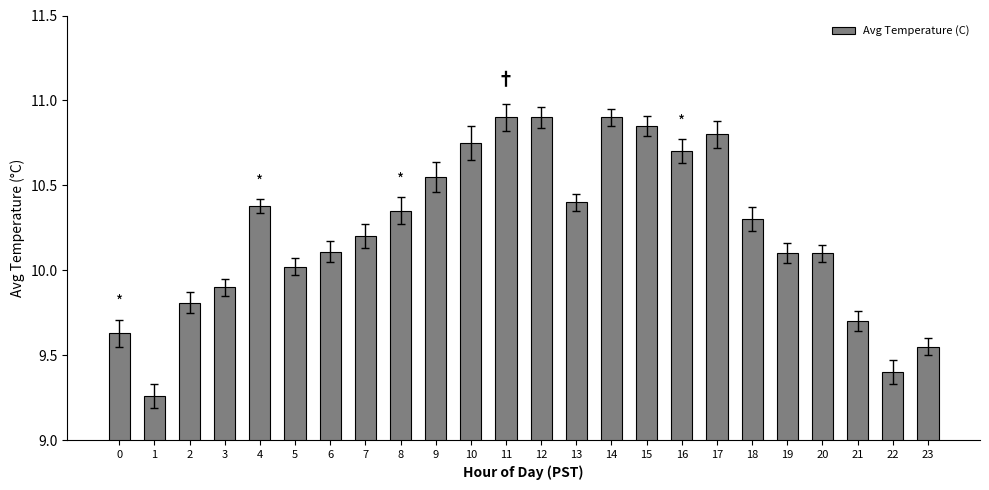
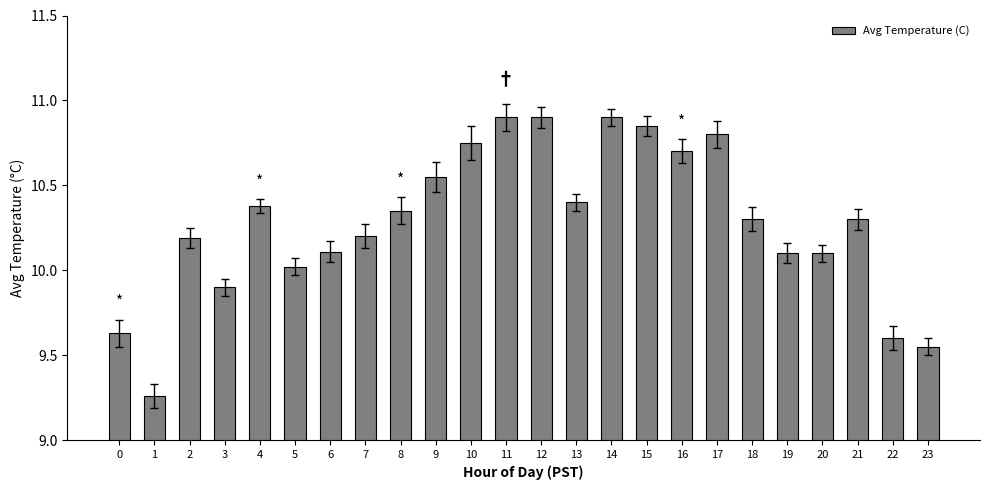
  {
    "Avg Temperature (C)": {
      "0": 9.63,
      "1": 9.26,
-     "2": 9.81,
+     "2": 10.19,
      "3": 9.90,
      "4": 10.38,
      "5": 10.02,
      "6": 10.11,
      "7": 10.20,
      "8": 10.35,
      "9": 10.55,
      "10": 10.75,
      "11": 10.90,
      "12": 10.90,
      "13": 10.40,
      "14": 10.90,
      "15": 10.85,
      "16": 10.70,
      "17": 10.80,
      "18": 10.30,
      "19": 10.10,
      "20": 10.10,
-     "21": 9.7,
-     "22": 9.4,
+     "21": 10.3,
+     "22": 9.6,
      "23": 9.55
    }
  }
